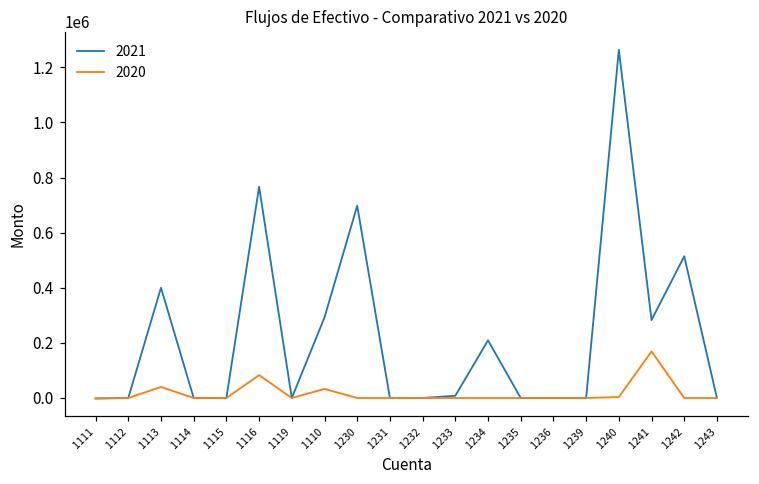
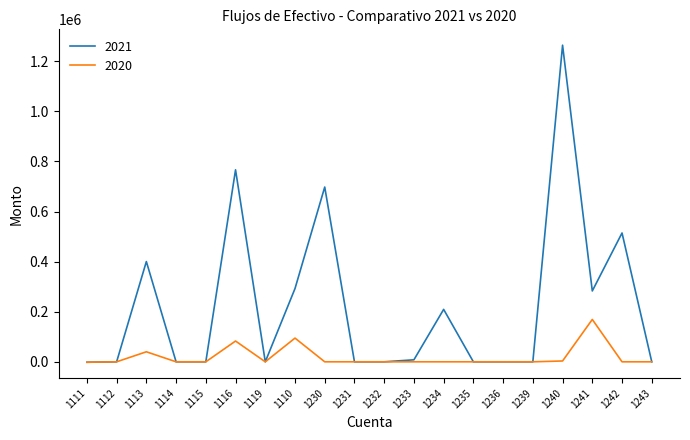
  {
    "2021": {
      "1113": 400000,
      "1116": 770000,
      "1110": 290000,
      "1230": 700000,
      "1234": 210000,
      "1240": 1260000,
      "1241": 280000,
      "1242": 510000
    },
    "2020": {
      "1113": 40000,
      "1116": 80000,
-     "1110": 30000,
+     "1110": 90000,
      "1230": 0,
      "1234": 0,
      "1240": 0,
      "1241": 170000,
      "1242": 0
    }
  }
